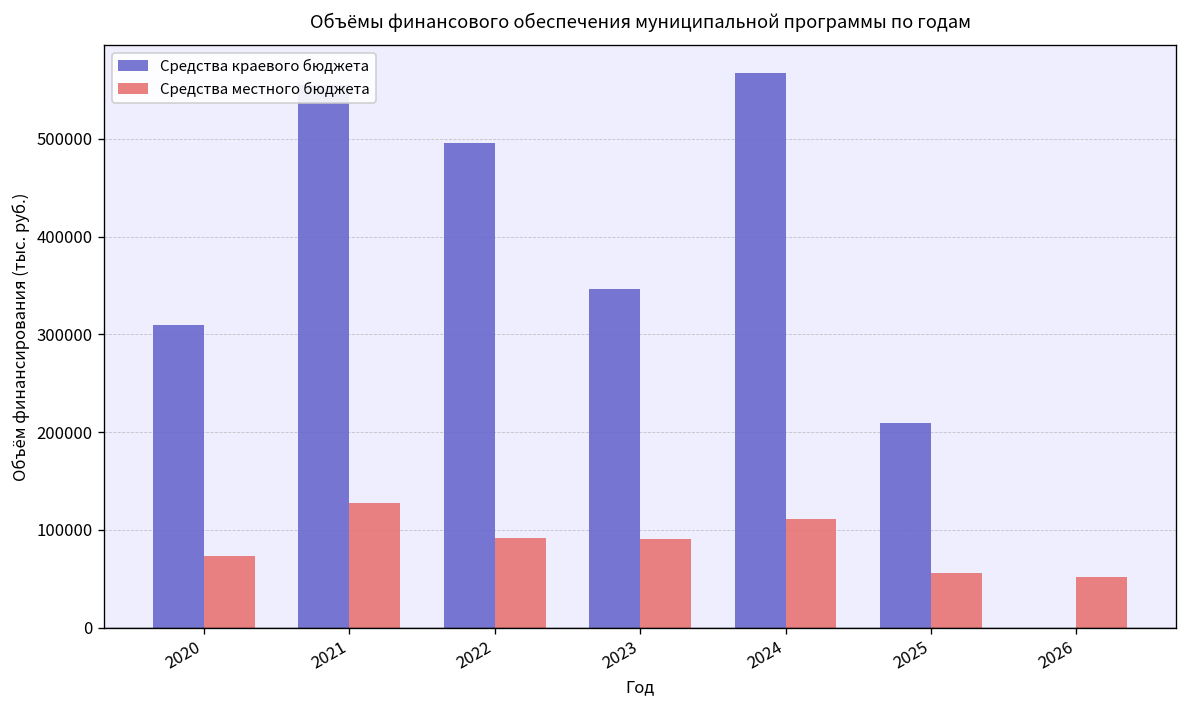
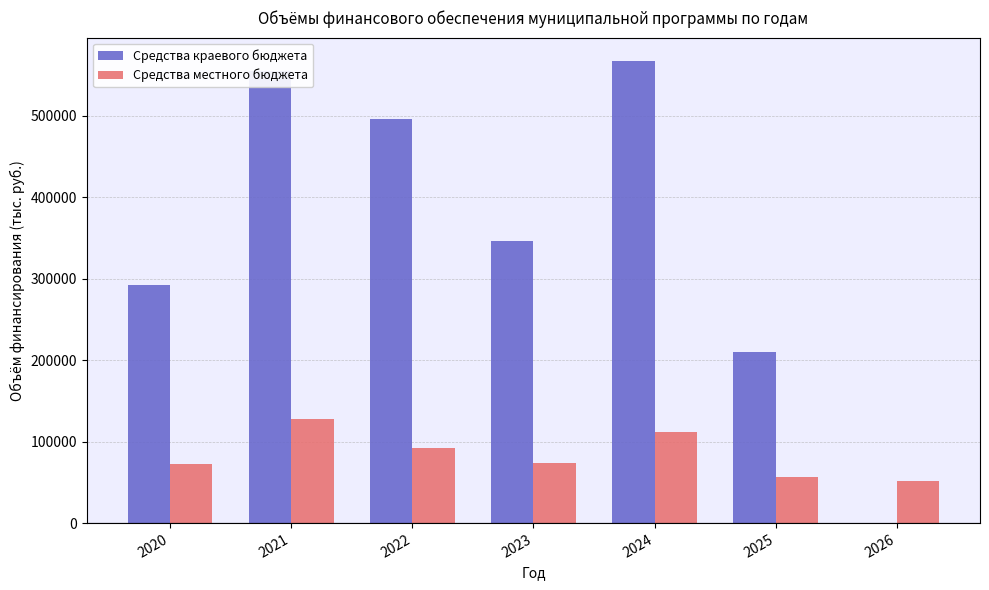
  {
    "Средства краевого бюджета": {
-     "2020": 310000,
+     "2020": 290000,
      "2022": 500000,
      "2023": 350000,
      "2024": 570000,
      "2025": 210000,
      "2026": 0
    },
    "Средства местного бюджета": {
      "2020": 70000,
      "2021": 130000,
      "2022": 90000,
-     "2023": 90000,
+     "2023": 70000,
      "2024": 110000,
      "2025": 60000,
      "2026": 50000
    }
  }
